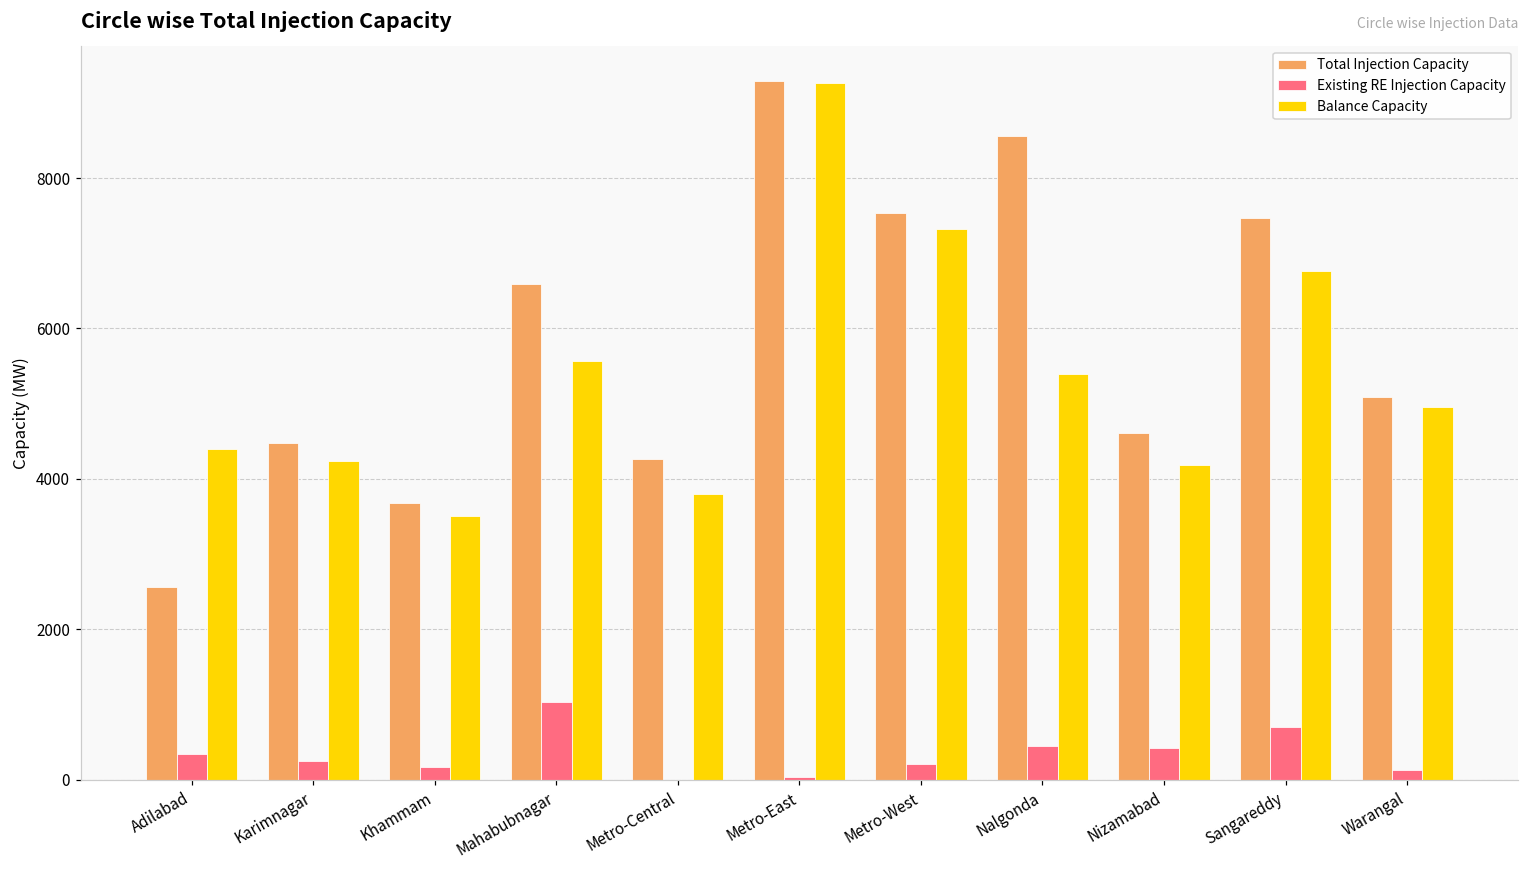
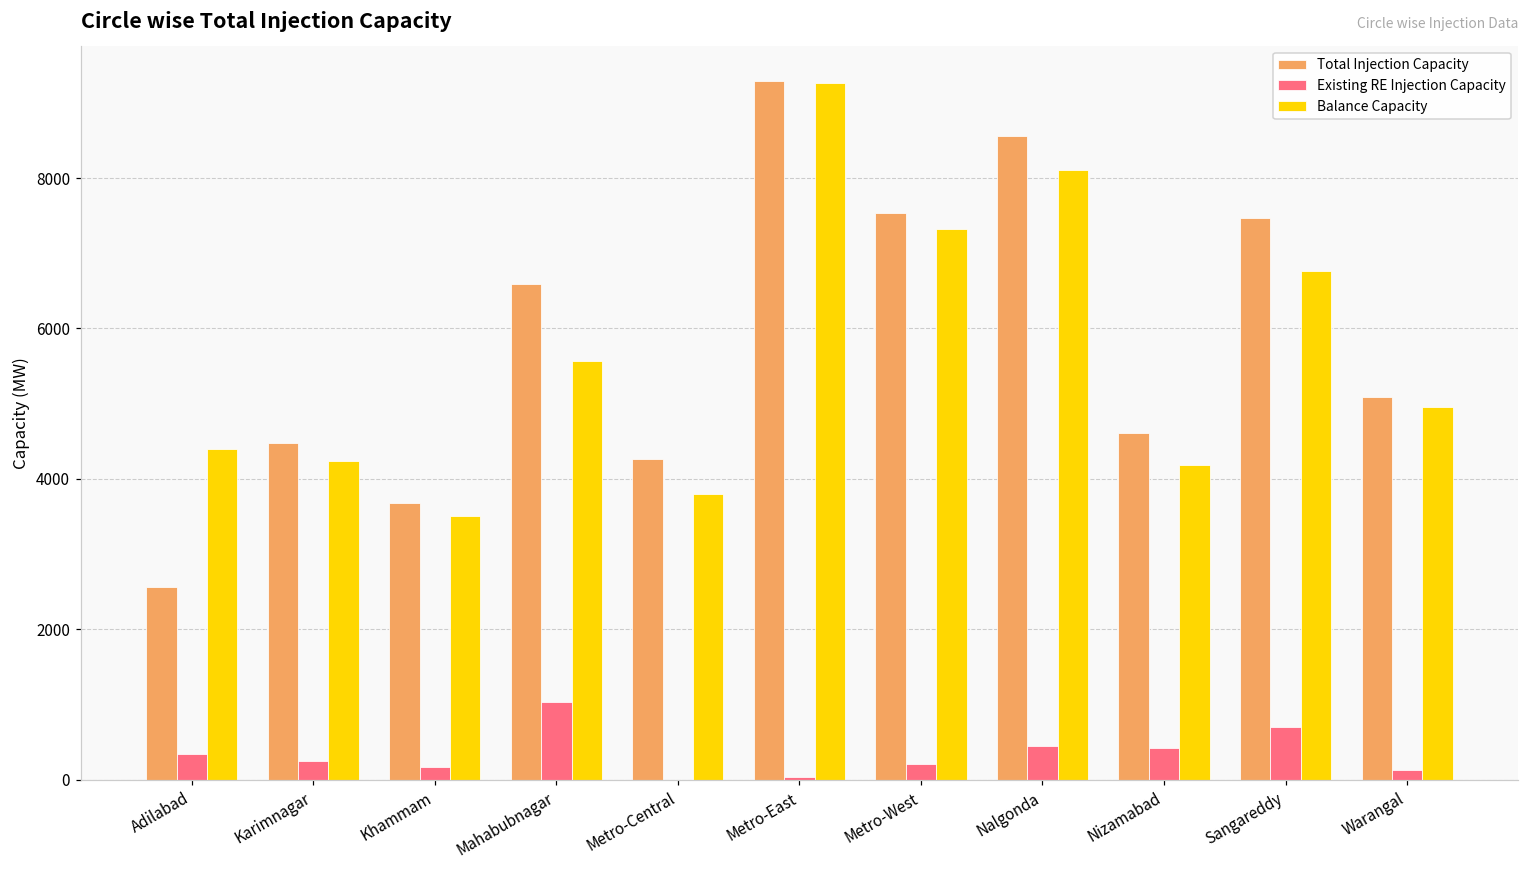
  {
    "Total Injection Capacity": {
      "Adilabad": 2600,
      "Karimnagar": 4500,
      "Khammam": 3700,
      "Mahabubnagar": 6600,
      "Metro-Central": 4300,
      "Metro-East": 9300,
      "Metro-West": 7500,
      "Nalgonda": 8600,
      "Nizamabad": 4600,
      "Sangareddy": 7500,
      "Warangal": 5100
    },
    "Existing RE Injection Capacity": {
      "Adilabad": 300,
      "Karimnagar": 200,
      "Khammam": 200,
      "Mahabubnagar": 1000,
      "Metro-Central": 0,
      "Metro-West": 200,
      "Nalgonda": 400,
      "Nizamabad": 400,
      "Sangareddy": 700,
      "Warangal": 100
    },
    "Balance Capacity": {
      "Adilabad": 4400,
      "Karimnagar": 4200,
      "Khammam": 3500,
      "Mahabubnagar": 5600,
      "Metro-Central": 3800,
      "Metro-East": 9300,
      "Metro-West": 7300,
-     "Nalgonda": 5400,
+     "Nalgonda": 8100,
      "Nizamabad": 4200,
      "Sangareddy": 6800,
      "Warangal": 5000
    }
  }
